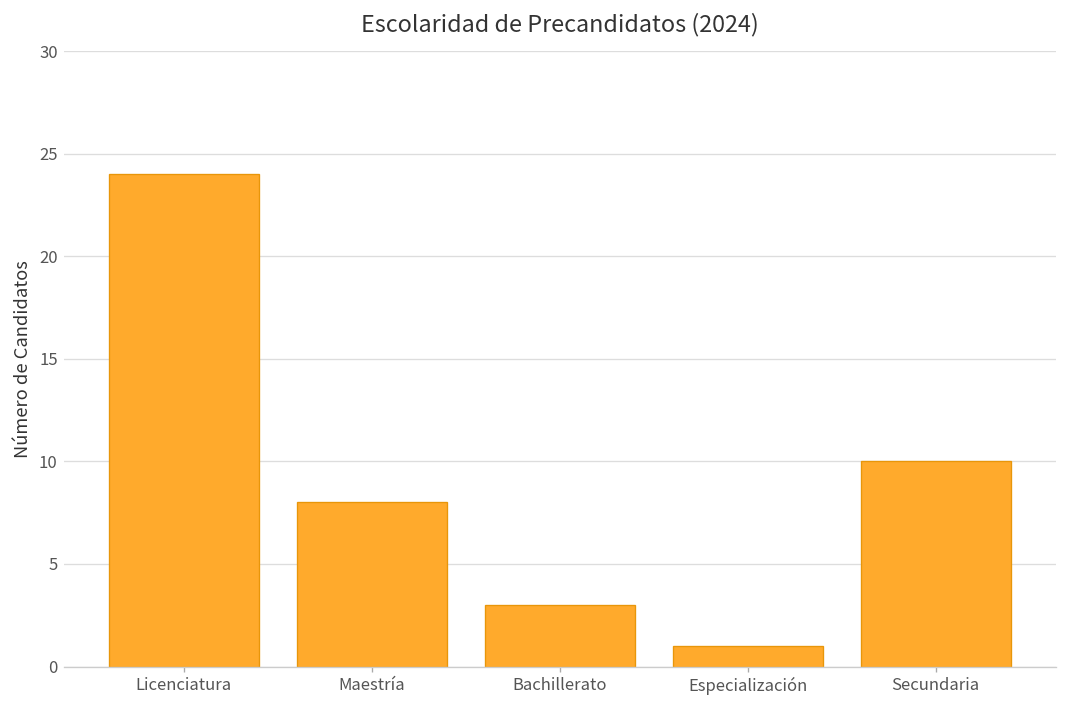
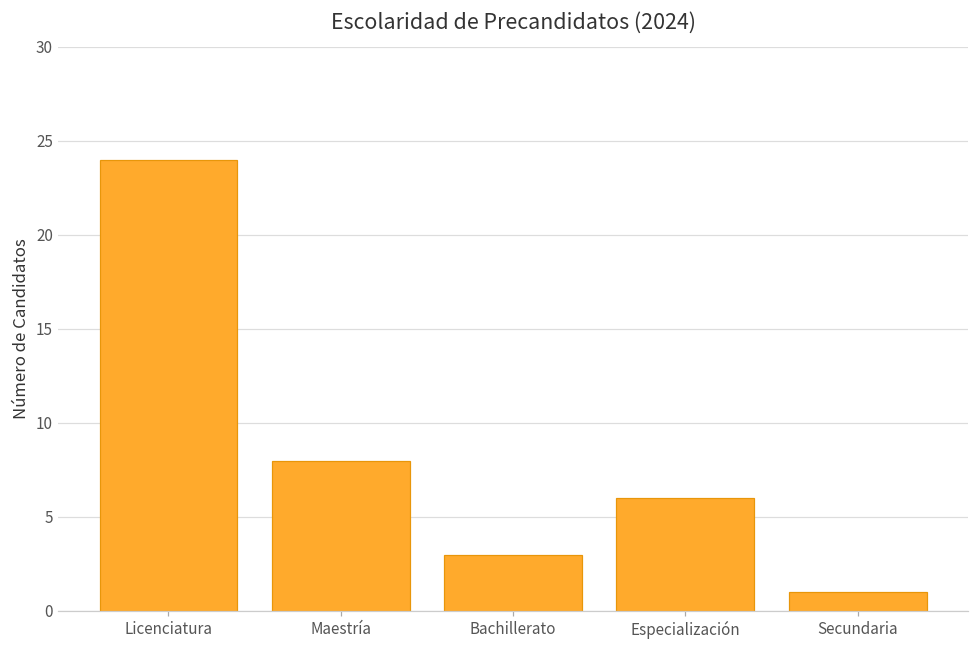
  {
    "Licenciatura": 24,
    "Maestría": 8,
    "Bachillerato": 3,
-   "Especialización": 1,
-   "Secundaria": 10
+   "Especialización": 6,
+   "Secundaria": 1
  }
